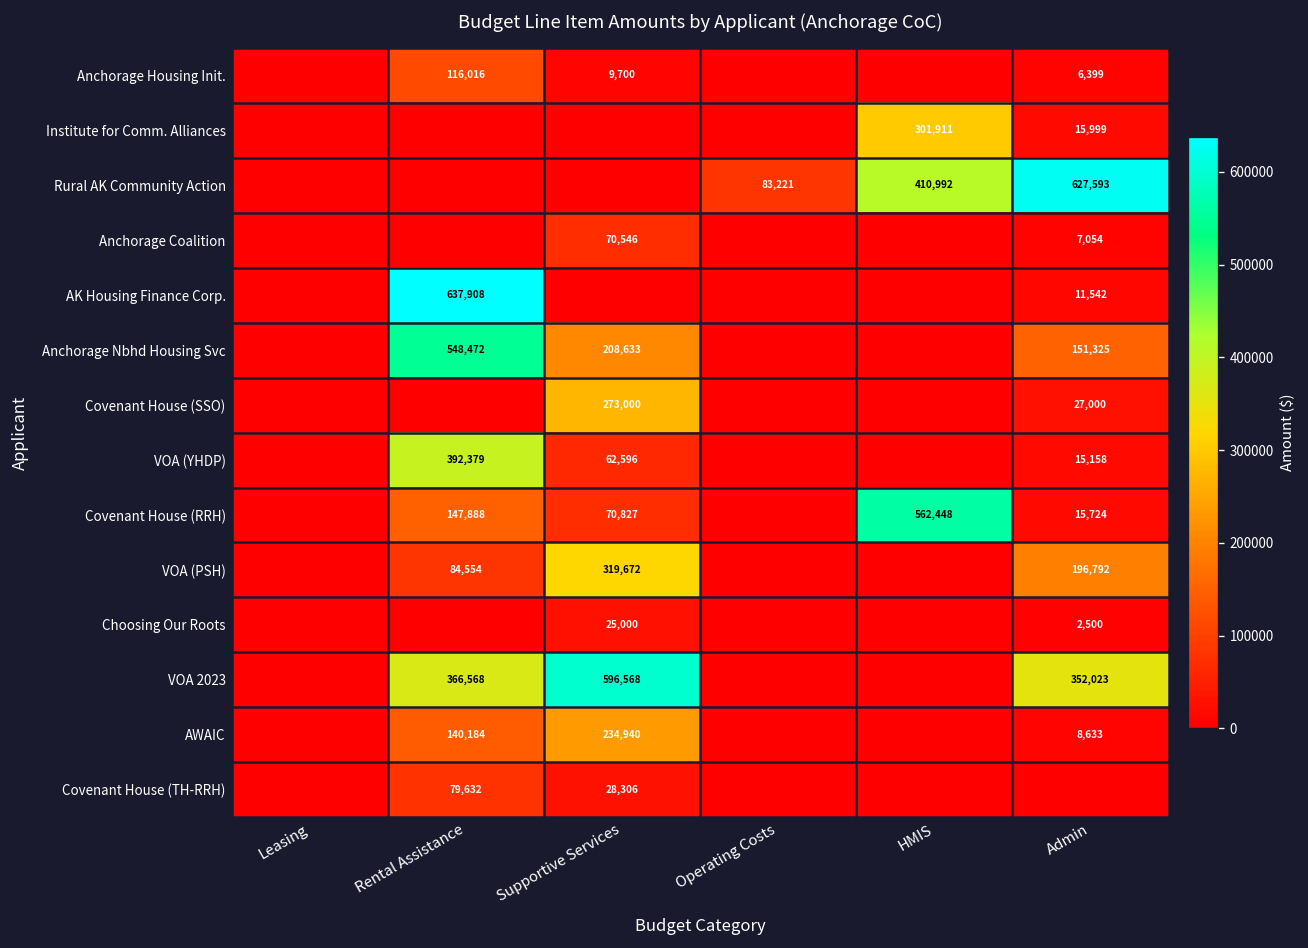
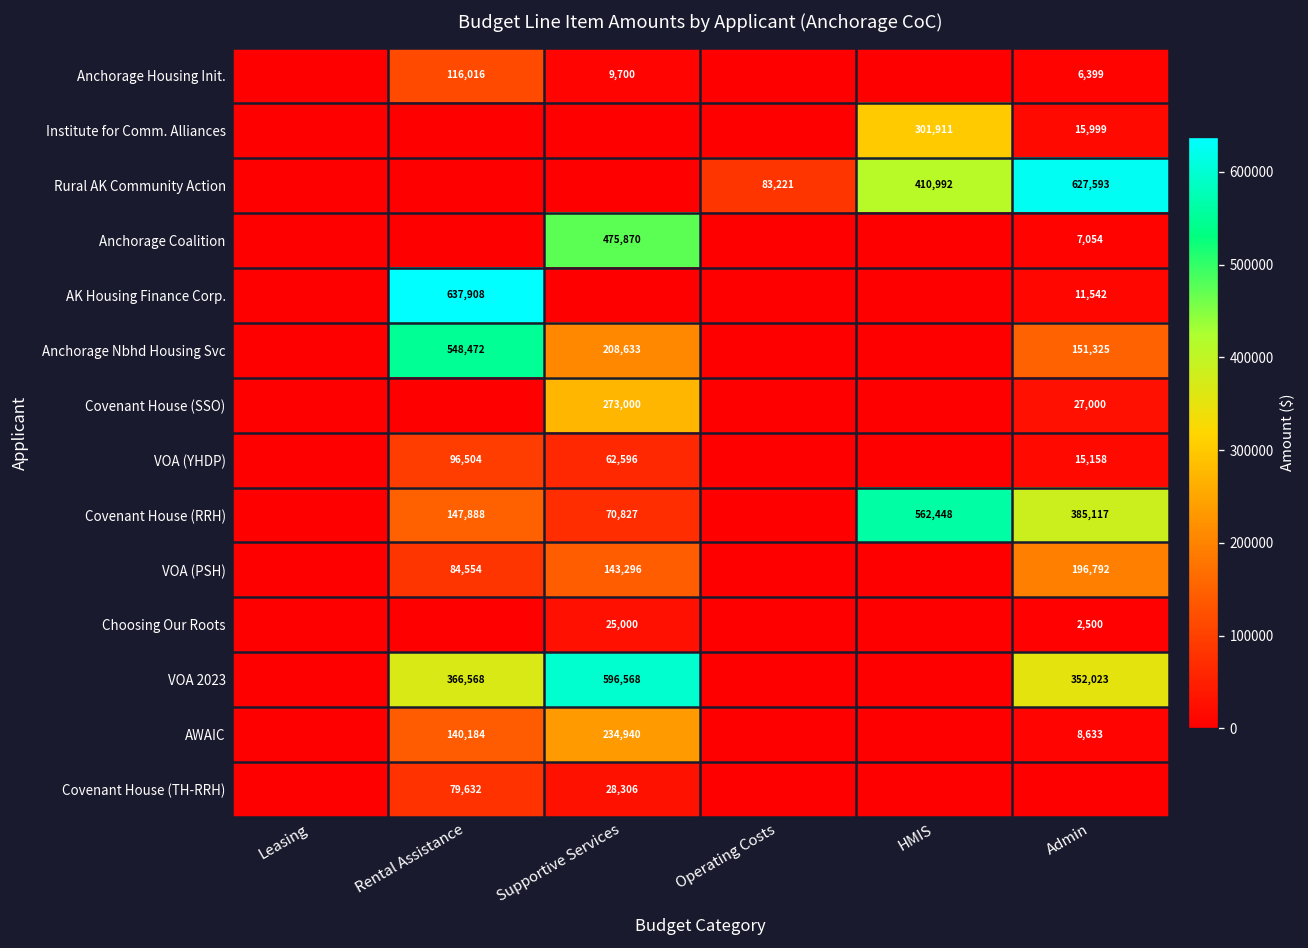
  {
    "Anchorage Housing Init.": {
      "Rental Assistance": "116,016",
      "Supportive Services": "9,700",
      "Admin": "6,399"
    },
    "Institute for Comm. Alliances": {
      "HMIS": "301,911",
      "Admin": "15,999"
    },
    "Rural AK Community Action": {
      "Operating Costs": "83,221",
      "HMIS": "410,992",
      "Admin": "627,593"
    },
    "Anchorage Coalition": {
-     "Supportive Services": "70,546",
+     "Supportive Services": "475,870",
      "Admin": "7,054"
    },
    "AK Housing Finance Corp.": {
      "Rental Assistance": "637,908",
      "Admin": "11,542"
    },
    "Anchorage Nbhd Housing Svc": {
      "Rental Assistance": "548,472",
      "Supportive Services": "208,633",
      "Admin": "151,325"
    },
    "Covenant House (SSO)": {
      "Supportive Services": "273,000",
      "Admin": "27,000"
    },
    "VOA (YHDP)": {
-     "Rental Assistance": "392,379",
+     "Rental Assistance": "96,504",
      "Supportive Services": "62,596",
      "Admin": "15,158"
    },
    "Covenant House (RRH)": {
      "Rental Assistance": "147,888",
      "Supportive Services": "70,827",
      "HMIS": "562,448",
-     "Admin": "15,724"
+     "Admin": "385,117"
    },
    "VOA (PSH)": {
      "Rental Assistance": "84,554",
-     "Supportive Services": "319,672",
+     "Supportive Services": "143,296",
      "Admin": "196,792"
    },
    "Choosing Our Roots": {
      "Supportive Services": "25,000",
      "Admin": "2,500"
    },
    "VOA 2023": {
      "Rental Assistance": "366,568",
      "Supportive Services": "596,568",
      "Admin": "352,023"
    },
    "AWAIC": {
      "Rental Assistance": "140,184",
      "Supportive Services": "234,940",
      "Admin": "8,633"
    },
    "Covenant House (TH-RRH)": {
      "Rental Assistance": "79,632",
      "Supportive Services": "28,306"
    }
  }
